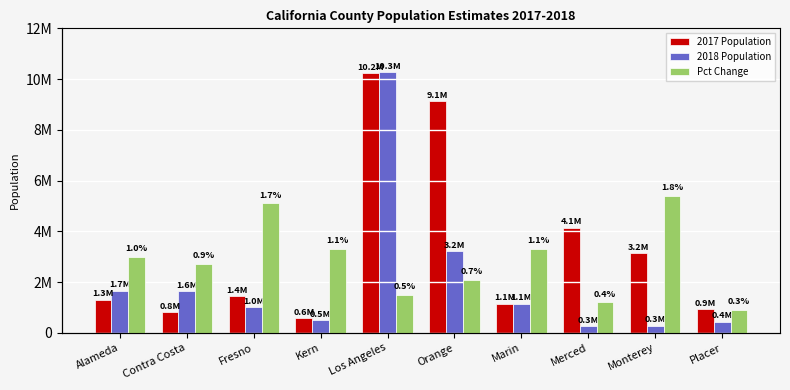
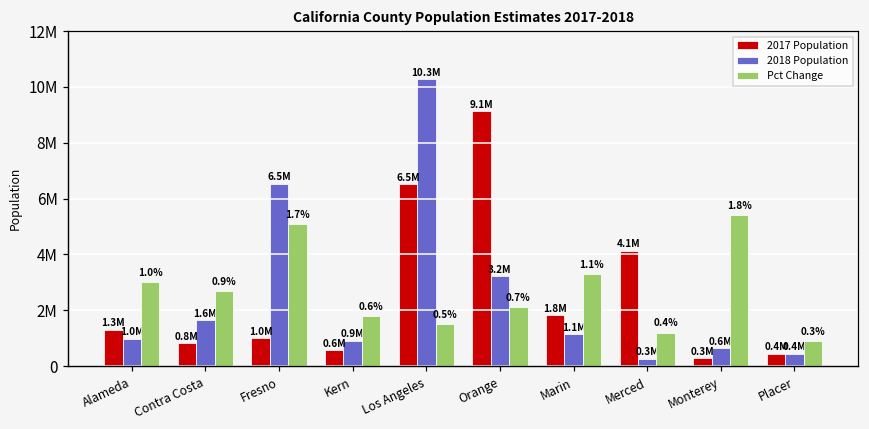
  {
    "2017 Population": {
      "Alameda": "1.3M",
      "Contra Costa": "0.8M",
-     "Fresno": "1.4M",
+     "Fresno": "1.0M",
      "Kern": "0.6M",
-     "Los Angeles": "10.2M",
+     "Los Angeles": "6.5M",
      "Orange": "9.1M",
-     "Marin": "1.1M",
+     "Marin": "1.8M",
      "Merced": "4.1M",
-     "Monterey": "3.2M",
-     "Placer": "0.9M"
+     "Monterey": "0.3M",
+     "Placer": "0.4M"
    },
    "2018 Population": {
-     "Alameda": "1.7M",
+     "Alameda": "1.0M",
      "Contra Costa": "1.6M",
-     "Fresno": "1.0M",
-     "Kern": "0.5M",
+     "Fresno": "6.5M",
+     "Kern": "0.9M",
      "Los Angeles": "10.3M",
      "Orange": "3.2M",
      "Marin": "1.1M",
      "Merced": "0.3M",
-     "Monterey": "0.3M"
+     "Monterey": "0.6M"
    },
    "Pct Change": {
      "Alameda": "1.0%",
      "Contra Costa": "0.9%",
      "Fresno": "1.7%",
-     "Kern": "1.1%",
+     "Kern": "0.6%",
      "Los Angeles": "0.5%",
      "Orange": "0.7%",
      "Marin": "1.1%",
      "Merced": "0.4%",
      "Monterey": "1.8%",
      "Placer": "0.3%"
    }
  }
